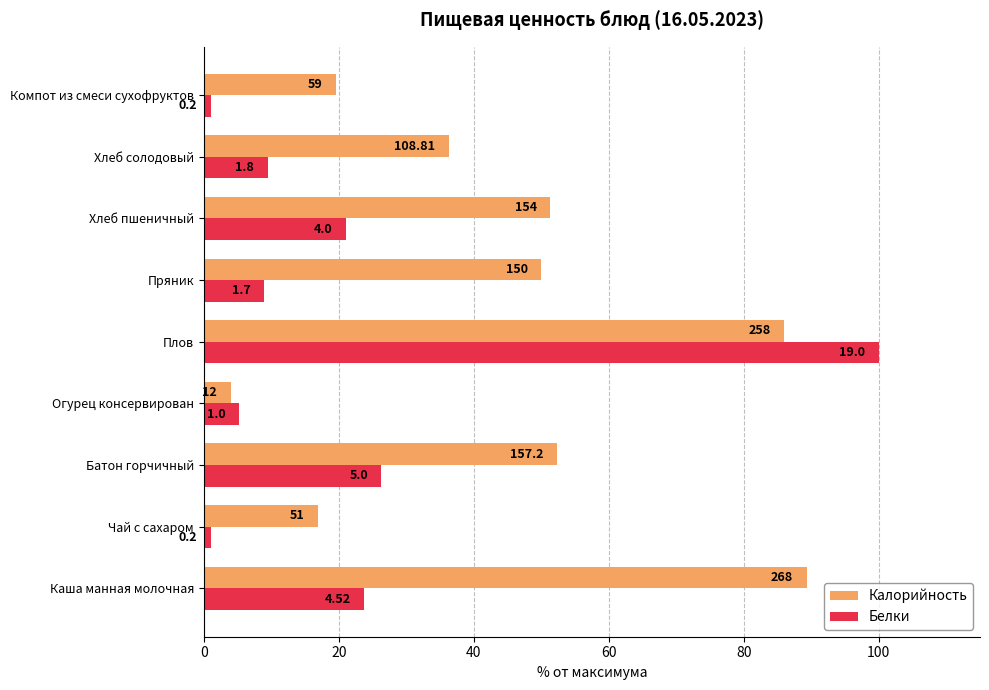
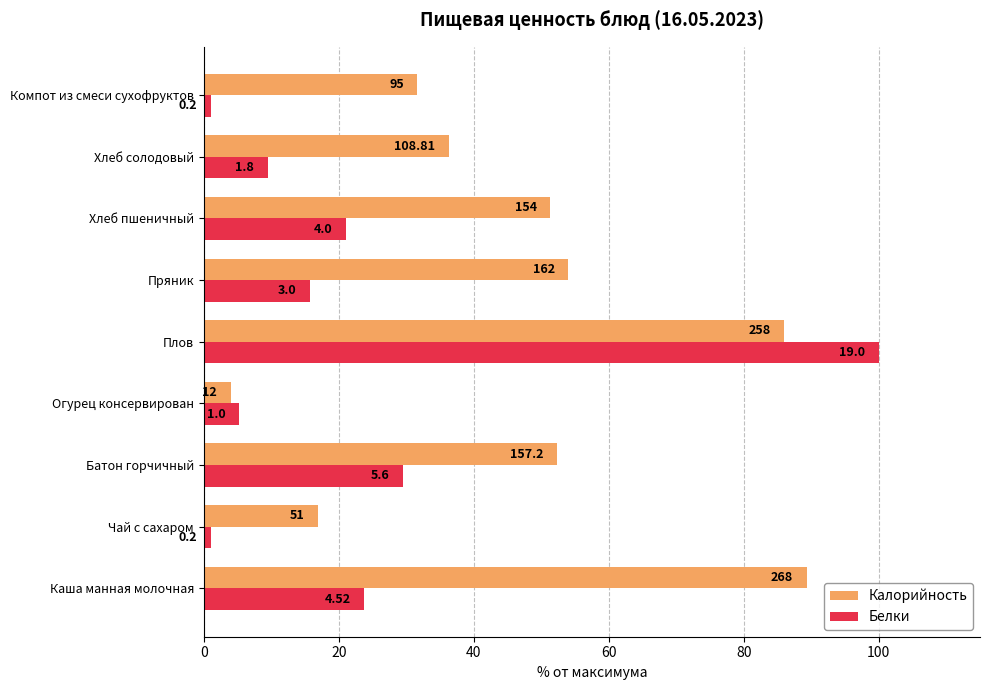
  {
    "Калорийность": {
-     "Компот из смеси сухофруктов": 59,
-     "Пряник": 150
+     "Компот из смеси сухофруктов": 95,
+     "Пряник": 162
    },
    "Белки": {
-     "Пряник": 1.7,
-     "Батон горчичный": 5.0
+     "Пряник": 3.0,
+     "Батон горчичный": 5.6
    }
  }
